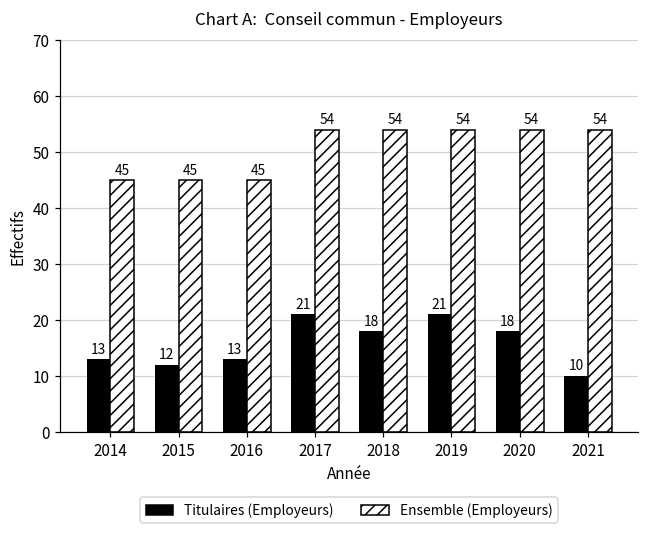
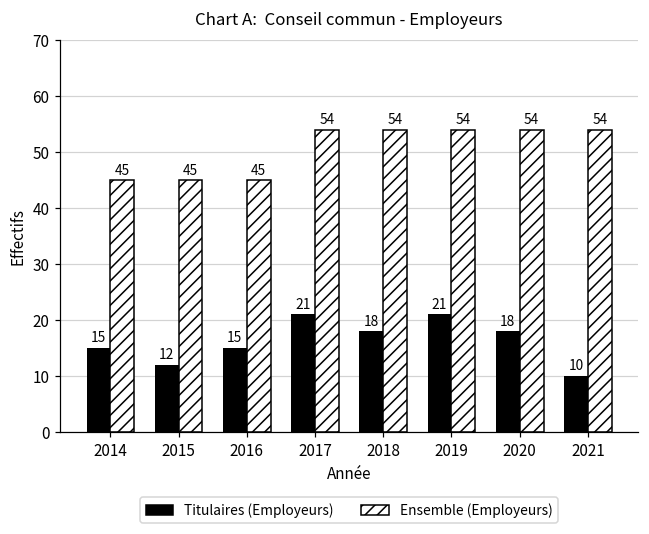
  {
    "Titulaires (Employeurs)": {
-     "2014": 13,
+     "2014": 15,
      "2015": 12,
-     "2016": 13,
+     "2016": 15,
      "2017": 21,
      "2018": 18,
      "2019": 21,
      "2020": 18,
      "2021": 10
    },
    "Ensemble (Employeurs)": {
      "2014": 45,
      "2015": 45,
      "2016": 45,
      "2017": 54,
      "2018": 54,
      "2019": 54,
      "2020": 54,
      "2021": 54
    }
  }
